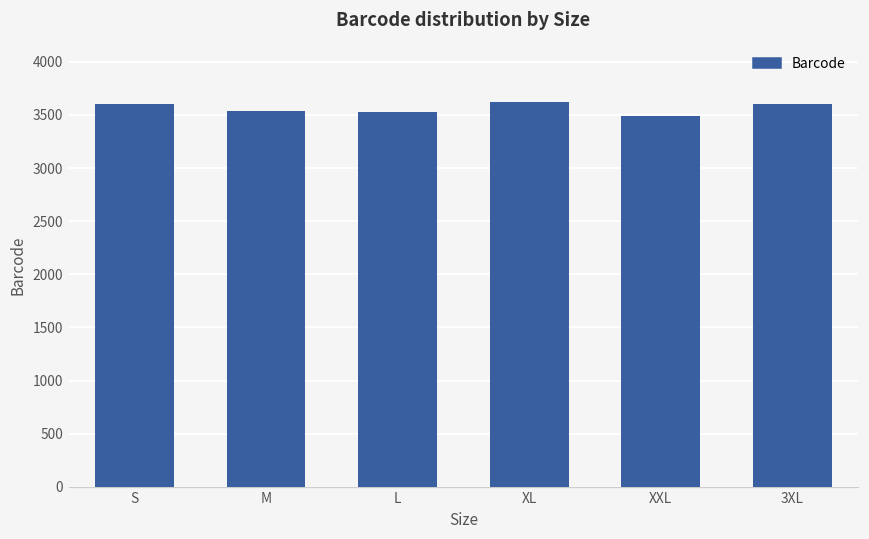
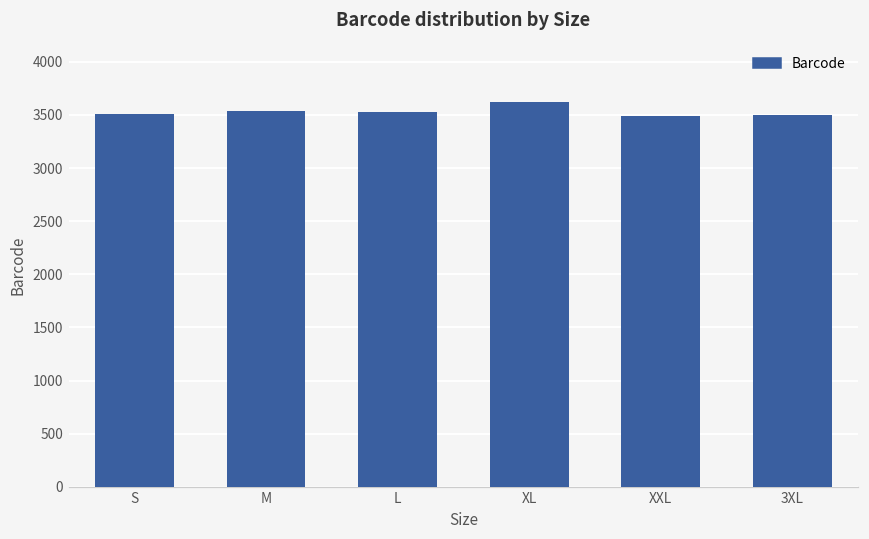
  {
-   "S": 3600,
+   "S": 3500,
    "M": 3500,
    "L": 3500,
    "XL": 3600,
    "XXL": 3500,
-   "3XL": 3600
+   "3XL": 3500
  }
